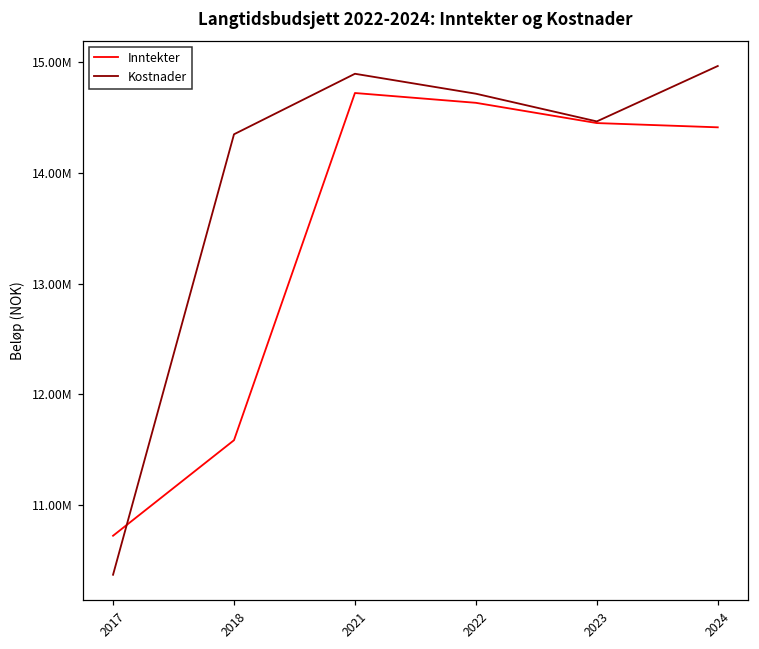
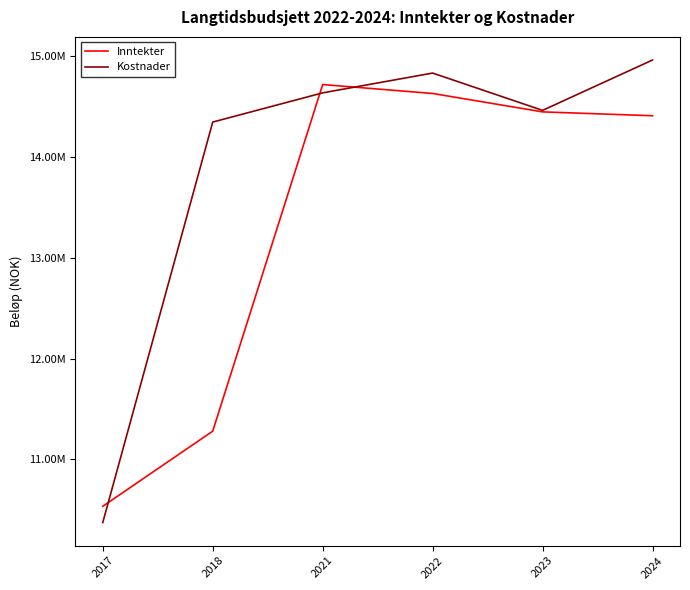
  {
    "Inntekter": {
-     "2017": 10730000,
-     "2018": 11590000,
+     "2017": 10530000,
+     "2018": 11280000,
      "2021": 14720000,
      "2022": 14630000,
      "2024": 14410000
    },
    "Kostnader": {
      "2017": 10370000,
      "2018": 14350000,
-     "2021": 14900000,
-     "2022": 14720000,
+     "2021": 14640000,
+     "2022": 14840000,
      "2024": 14970000
    }
  }
